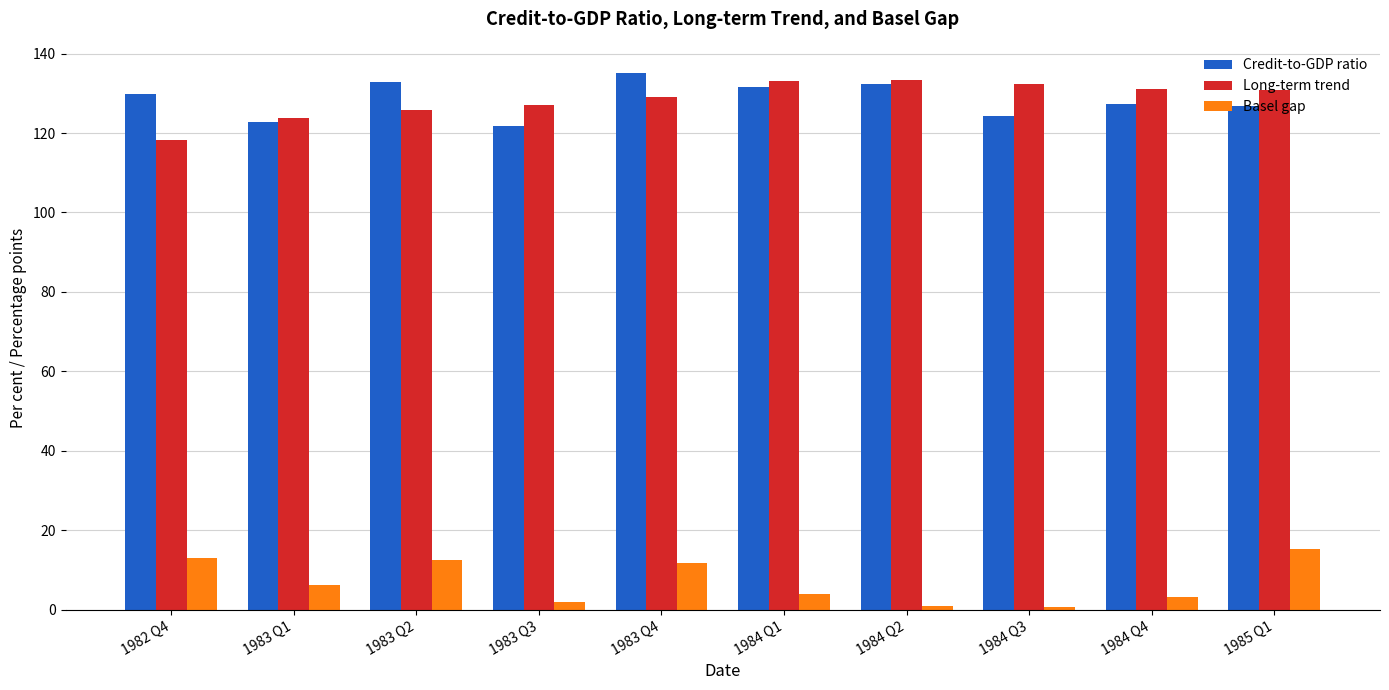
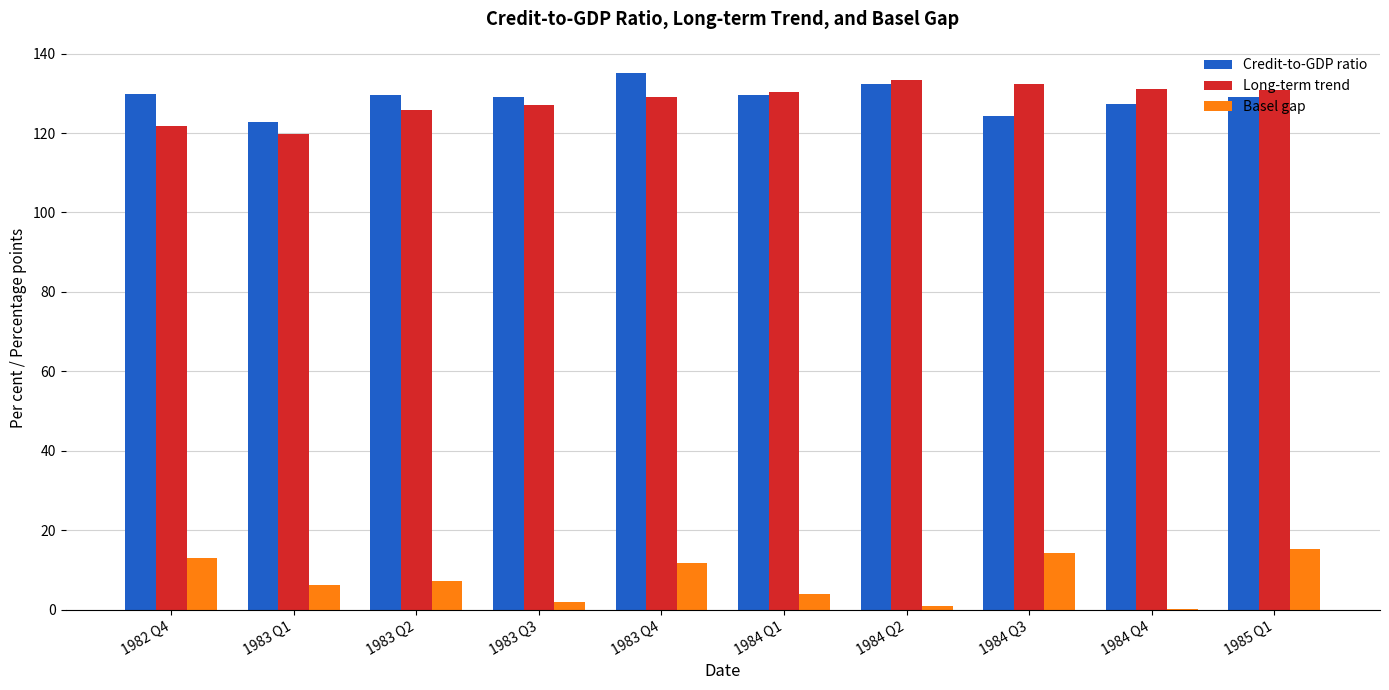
  {
    "Credit-to-GDP ratio": {
      "1982 Q4": 130,
      "1983 Q1": 123,
-     "1983 Q2": 133,
-     "1983 Q3": 122,
+     "1983 Q2": 130,
+     "1983 Q3": 129,
      "1983 Q4": 135,
-     "1984 Q1": 132,
+     "1984 Q1": 129,
      "1984 Q2": 132,
      "1984 Q3": 124,
      "1984 Q4": 127,
-     "1985 Q1": 127
+     "1985 Q1": 129
    },
    "Long-term trend": {
-     "1982 Q4": 118,
-     "1983 Q1": 124,
+     "1982 Q4": 122,
+     "1983 Q1": 120,
      "1983 Q2": 126,
      "1983 Q3": 127,
      "1983 Q4": 129,
-     "1984 Q1": 133,
+     "1984 Q1": 130,
      "1984 Q2": 133,
      "1984 Q3": 132,
      "1984 Q4": 131,
      "1985 Q1": 131
    },
    "Basel gap": {
      "1982 Q4": 13,
      "1983 Q1": 6,
-     "1983 Q2": 13,
+     "1983 Q2": 7,
      "1983 Q3": 2,
      "1983 Q4": 12,
      "1984 Q1": 4,
      "1984 Q2": 1,
-     "1984 Q3": 1,
-     "1984 Q4": 3,
+     "1984 Q3": 14,
+     "1984 Q4": 0,
      "1985 Q1": 15
    }
  }
